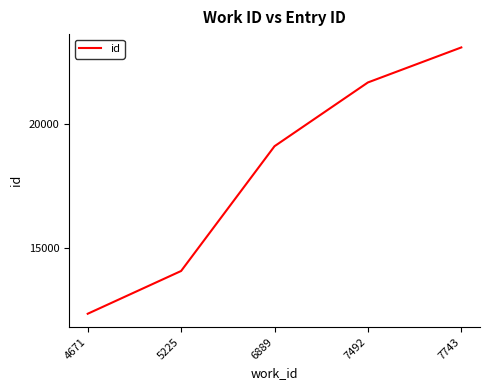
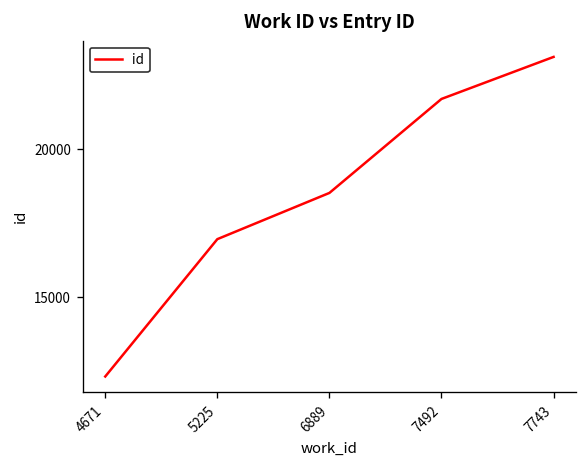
  {
    "4671": 12300,
-   "5225": 14100,
-   "6889": 19100,
+   "5225": 17000,
+   "6889": 18500,
    "7492": 21700,
    "7743": 23100
  }
